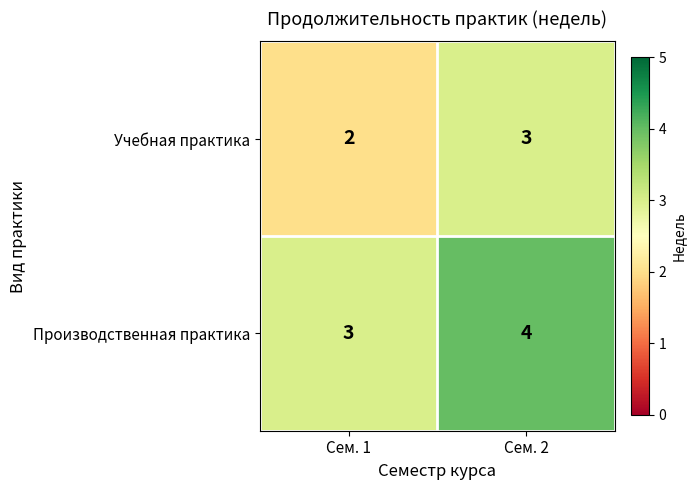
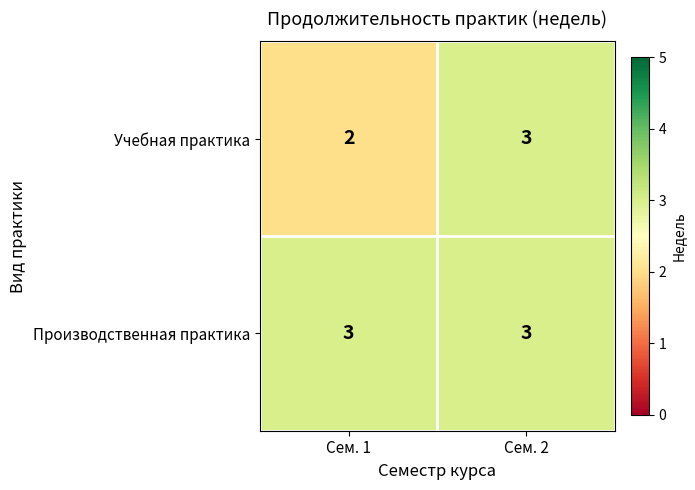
  {
    "Учебная практика": {
      "Сем. 1": 2,
      "Сем. 2": 3
    },
    "Производственная практика": {
      "Сем. 1": 3,
-     "Сем. 2": 4
+     "Сем. 2": 3
    }
  }
